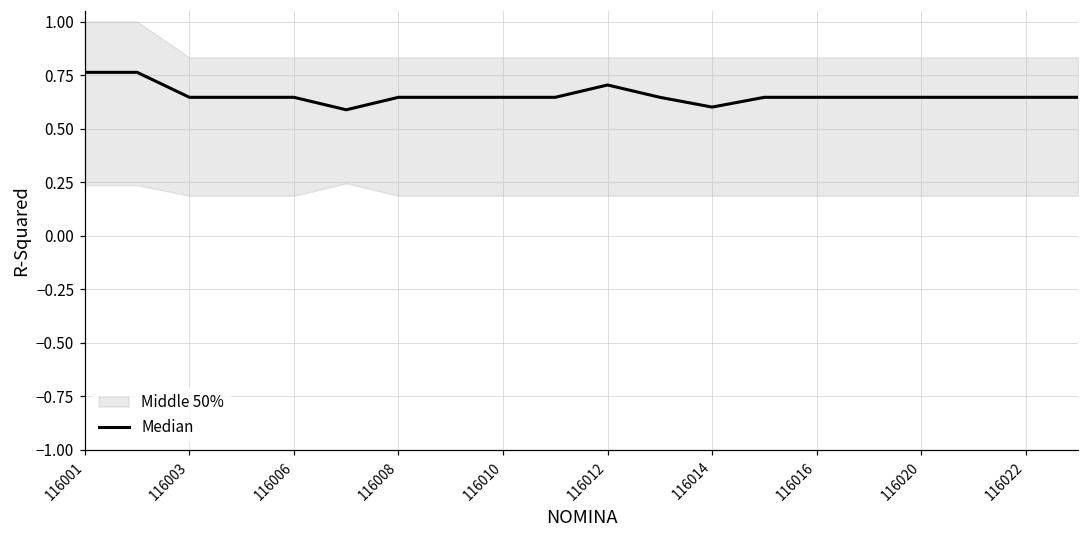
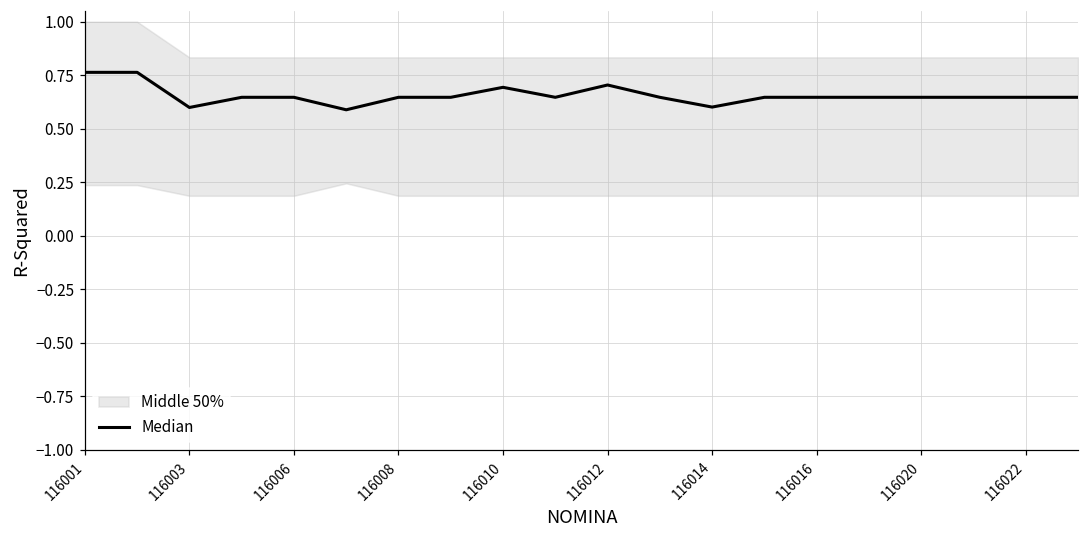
  {
    "Median": {
      "116001": 0.76,
-     "116003": 0.65,
+     "116003": 0.60,
      "116006": 0.65,
      "116008": 0.65,
-     "116010": 0.65,
+     "116010": 0.69,
      "116012": 0.70,
      "116014": 0.60,
      "116016": 0.65,
      "116020": 0.65,
      "116022": 0.65
    }
  }
